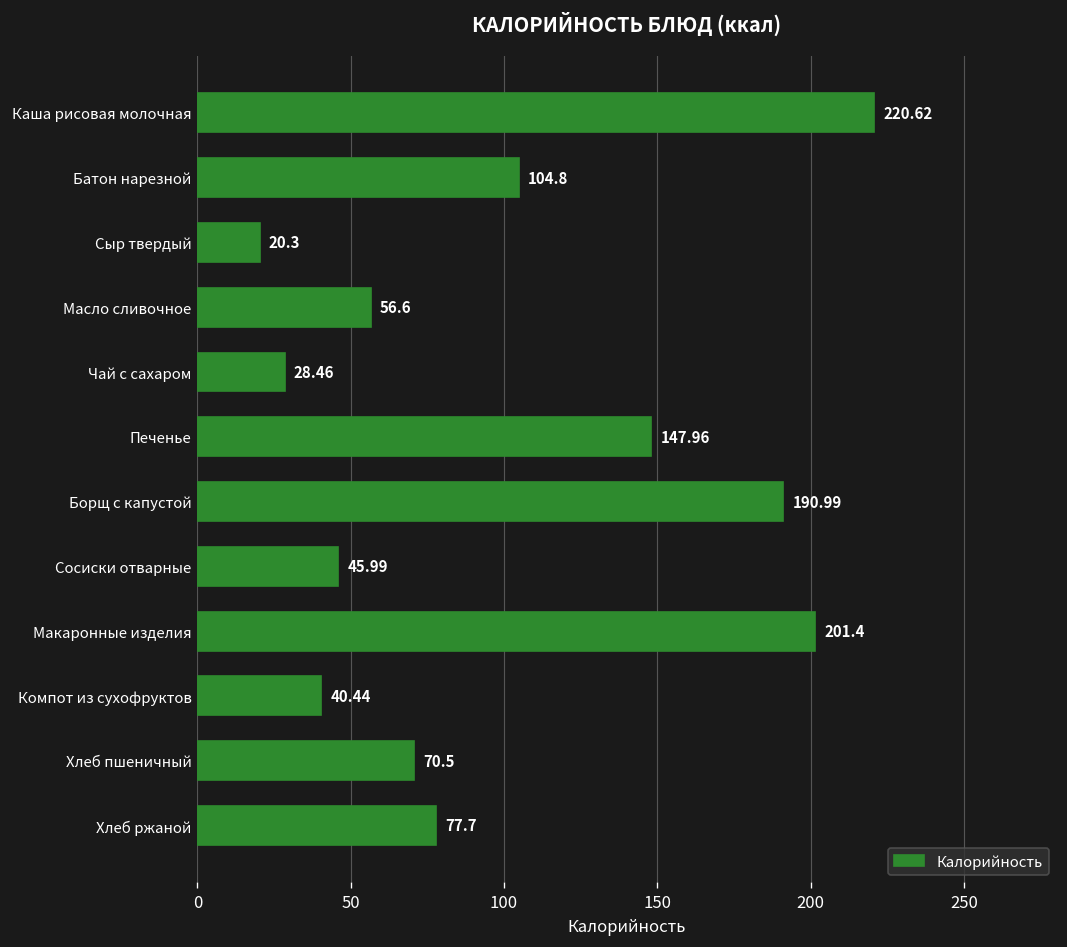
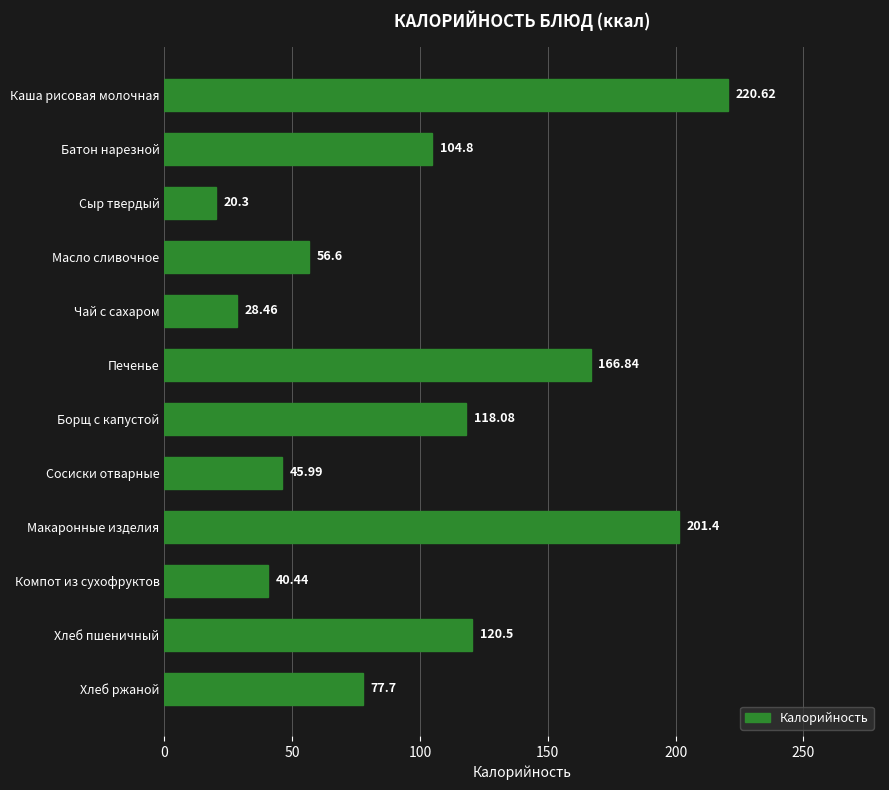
  {
    "Каша рисовая молочная": 220.62,
    "Батон нарезной": 104.8,
    "Сыр твердый": 20.3,
    "Масло сливочное": 56.6,
    "Чай с сахаром": 28.46,
-   "Печенье": 147.96,
-   "Борщ с капустой": 190.99,
+   "Печенье": 166.84,
+   "Борщ с капустой": 118.08,
    "Сосиски отварные": 45.99,
    "Макаронные изделия": 201.4,
    "Компот из сухофруктов": 40.44,
-   "Хлеб пшеничный": 70.5,
+   "Хлеб пшеничный": 120.5,
    "Хлеб ржаной": 77.7
  }
